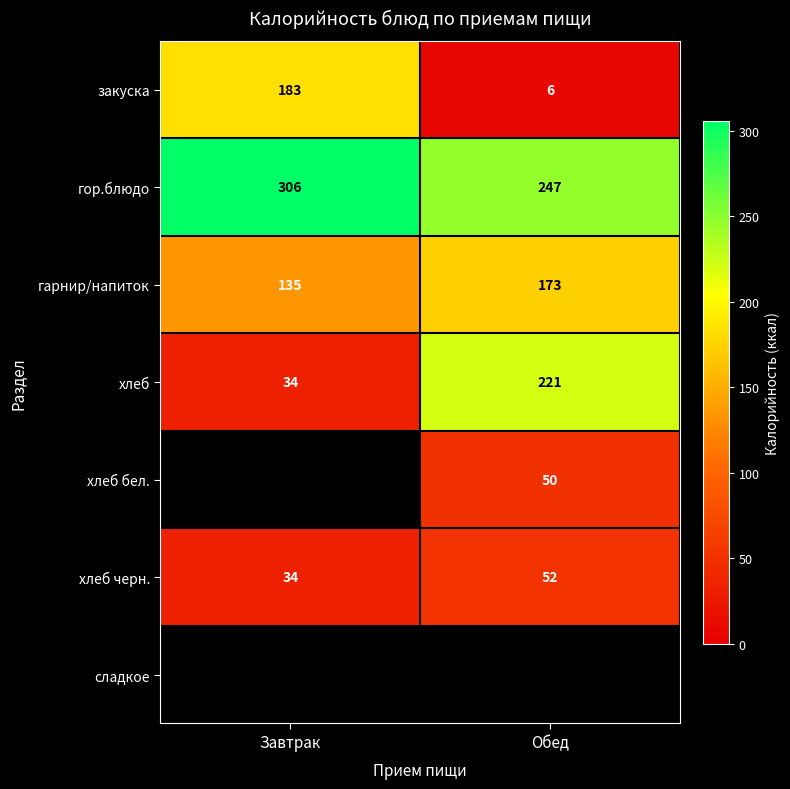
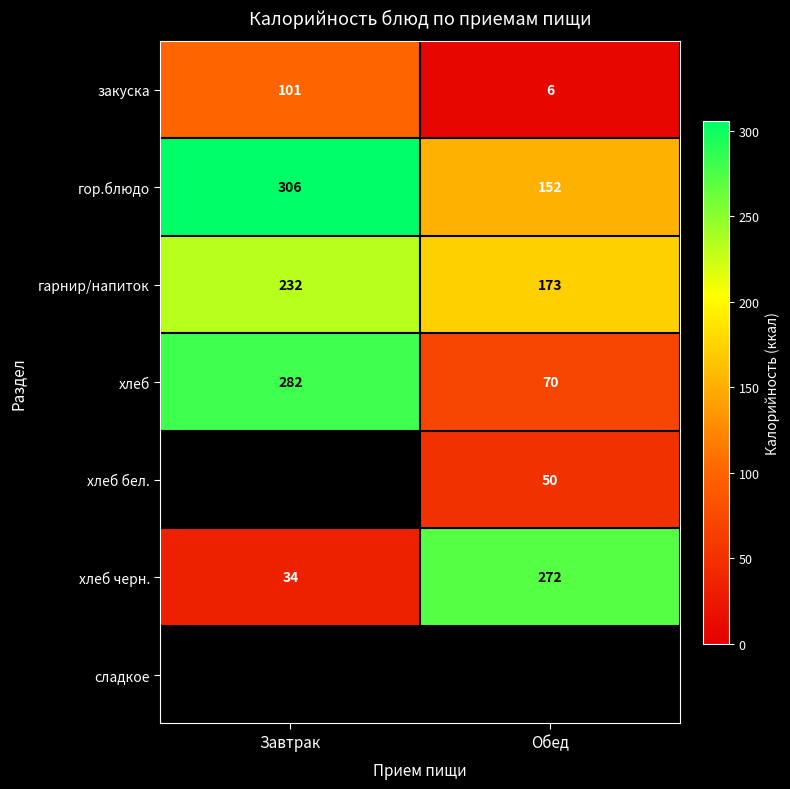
  {
    "закуска": {
-     "Завтрак": 183,
+     "Завтрак": 101,
      "Обед": 6
    },
    "гор.блюдо": {
      "Завтрак": 306,
-     "Обед": 247
+     "Обед": 152
    },
    "гарнир/напиток": {
-     "Завтрак": 135,
+     "Завтрак": 232,
      "Обед": 173
    },
    "хлеб": {
-     "Завтрак": 34,
-     "Обед": 221
+     "Завтрак": 282,
+     "Обед": 70
    },
    "хлеб бел.": {
      "Обед": 50
    },
    "хлеб черн.": {
      "Завтрак": 34,
-     "Обед": 52
+     "Обед": 272
    }
  }
